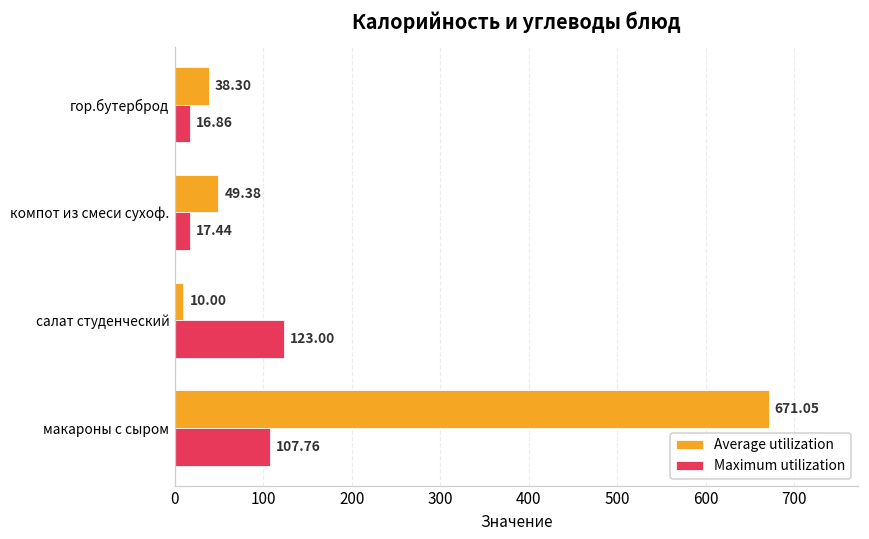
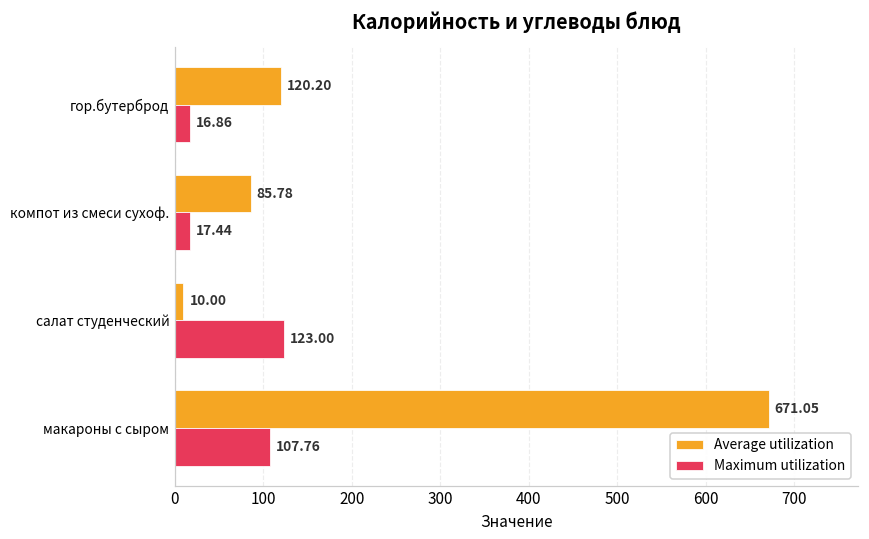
  {
    "Average utilization": {
-     "гор.бутерброд": 38.30,
-     "компот из смеси сухоф.": 49.38,
+     "гор.бутерброд": 120.20,
+     "компот из смеси сухоф.": 85.78,
      "салат студенческий": 10.00,
      "макароны с сыром": 671.05
    },
    "Maximum utilization": {
      "гор.бутерброд": 16.86,
      "компот из смеси сухоф.": 17.44,
      "салат студенческий": 123.00,
      "макароны с сыром": 107.76
    }
  }
